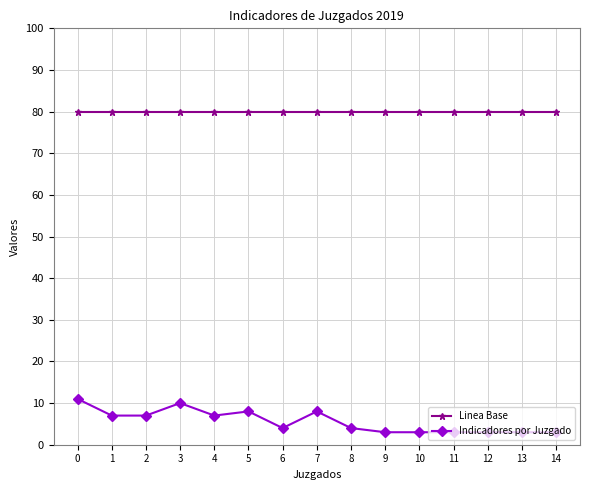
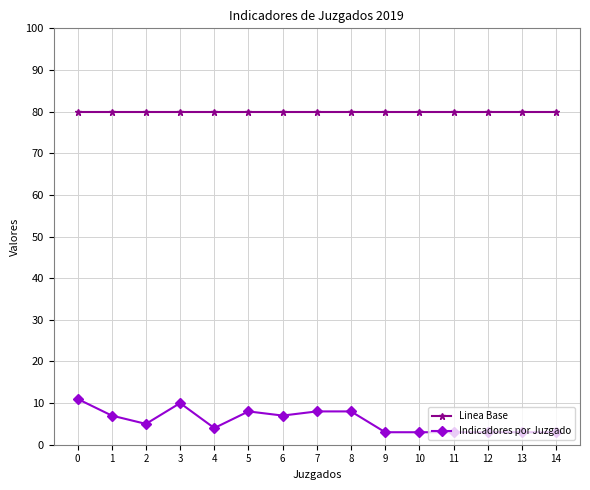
  {
    "Linea Base": {
      "0": 80,
      "1": 80,
      "2": 80,
      "3": 80,
      "4": 80,
      "5": 80,
      "6": 80,
      "7": 80,
      "8": 80,
      "9": 80,
      "10": 80,
      "11": 80,
      "12": 80,
      "13": 80,
      "14": 80
    },
    "Indicadores por Juzgado": {
      "0": 11,
      "1": 7,
-     "2": 7,
+     "2": 5,
      "3": 10,
-     "4": 7,
+     "4": 4,
      "5": 8,
-     "6": 4,
+     "6": 7,
      "7": 8,
-     "8": 4,
+     "8": 8,
      "9": 3,
      "10": 3
    }
  }
